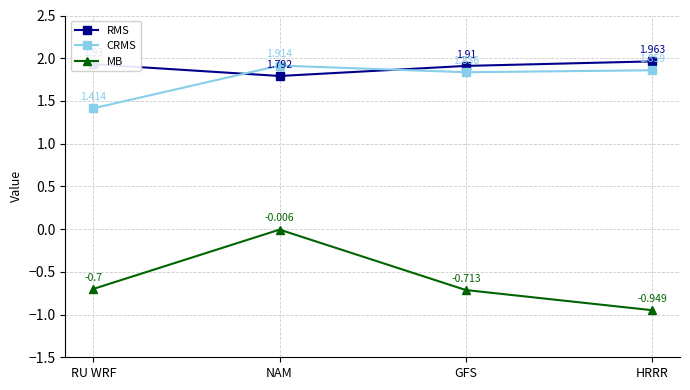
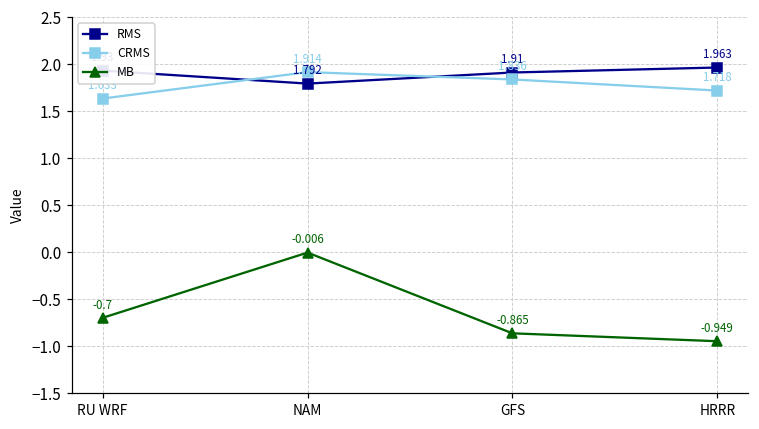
  {
    "RMS": {
      "HRRR": 1.963
    },
    "CRMS": {
-     "RU WRF": 1.414,
+     "RU WRF": 1.633,
      "NAM": 1.914,
-     "HRRR": 1.859
+     "HRRR": 1.718
    },
    "MB": {
      "RU WRF": -0.7,
      "NAM": -0.006,
-     "GFS": -0.713,
+     "GFS": -0.865,
      "HRRR": -0.949
    }
  }
